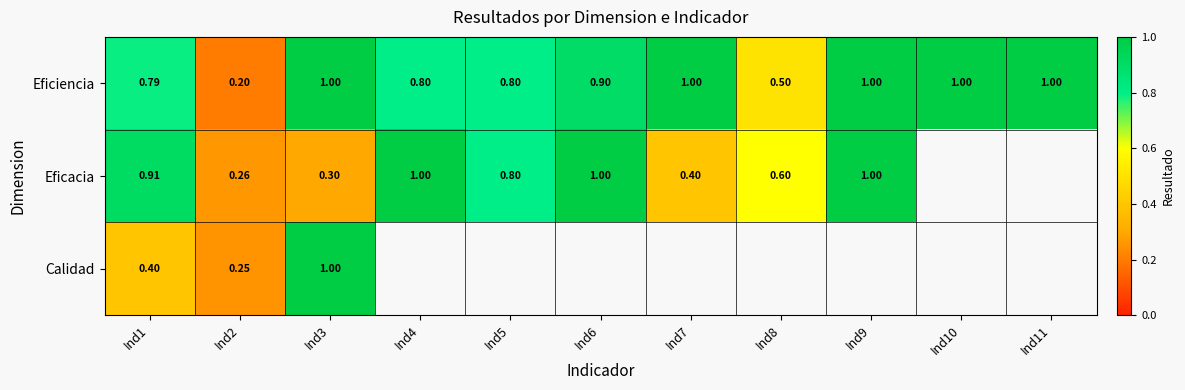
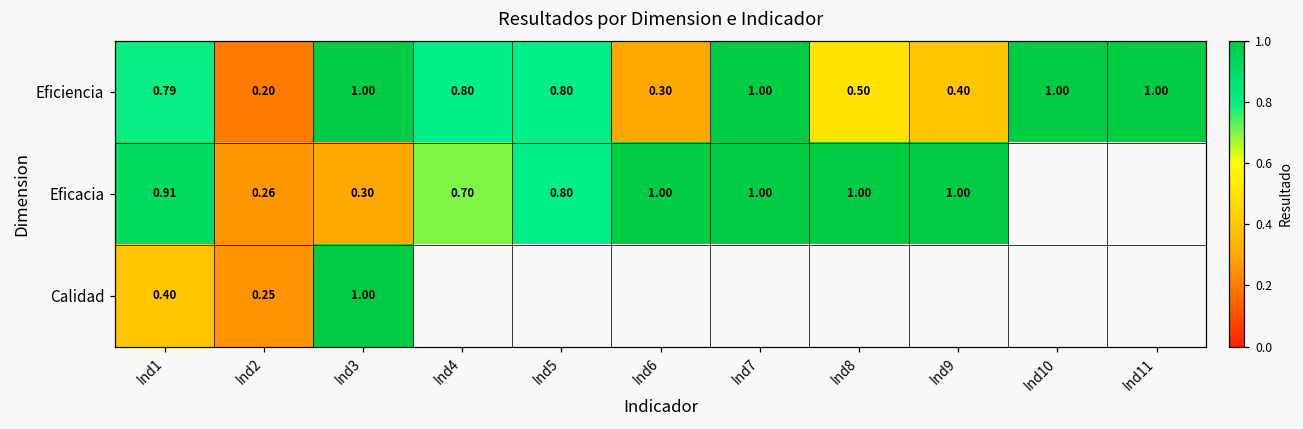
  {
    "Eficiencia": {
      "Ind1": 0.79,
      "Ind2": 0.20,
      "Ind3": 1.00,
      "Ind4": 0.80,
      "Ind5": 0.80,
-     "Ind6": 0.90,
+     "Ind6": 0.30,
      "Ind7": 1.00,
      "Ind8": 0.50,
-     "Ind9": 1.00,
+     "Ind9": 0.40,
      "Ind10": 1.00,
      "Ind11": 1.00
    },
    "Eficacia": {
      "Ind1": 0.91,
      "Ind2": 0.26,
      "Ind3": 0.30,
-     "Ind4": 1.00,
+     "Ind4": 0.70,
      "Ind5": 0.80,
      "Ind6": 1.00,
-     "Ind7": 0.40,
-     "Ind8": 0.60,
+     "Ind7": 1.00,
+     "Ind8": 1.00,
      "Ind9": 1.00
    },
    "Calidad": {
      "Ind1": 0.40,
      "Ind2": 0.25,
      "Ind3": 1.00
    }
  }
